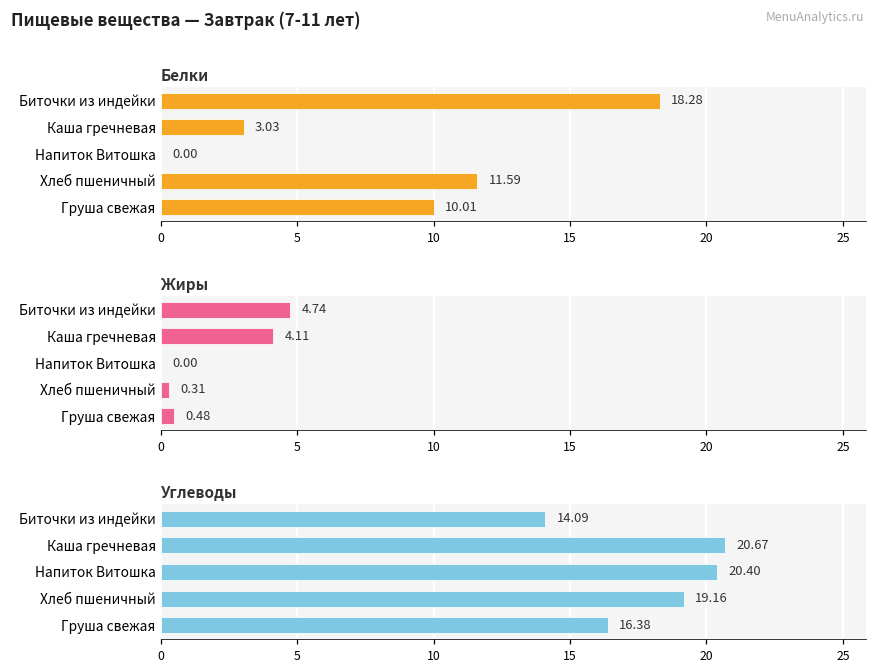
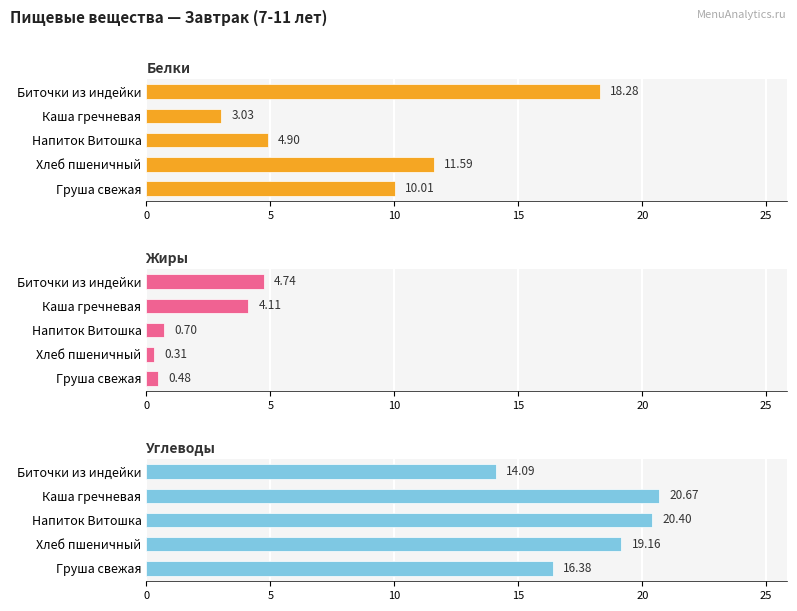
  {
    "Белки": {
      "Биточки из индейки": 18.28,
      "Каша гречневая": 3.03,
-     "Напиток Витошка": 0.00,
+     "Напиток Витошка": 4.90,
      "Хлеб пшеничный": 11.59,
      "Груша свежая": 10.01
    },
    "Жиры": {
      "Биточки из индейки": 4.74,
      "Каша гречневая": 4.11,
-     "Напиток Витошка": 0.00,
+     "Напиток Витошка": 0.70,
      "Хлеб пшеничный": 0.31,
      "Груша свежая": 0.48
    },
    "Углеводы": {
      "Биточки из индейки": 14.09,
      "Каша гречневая": 20.67,
      "Напиток Витошка": 20.40,
      "Хлеб пшеничный": 19.16,
      "Груша свежая": 16.38
    }
  }
